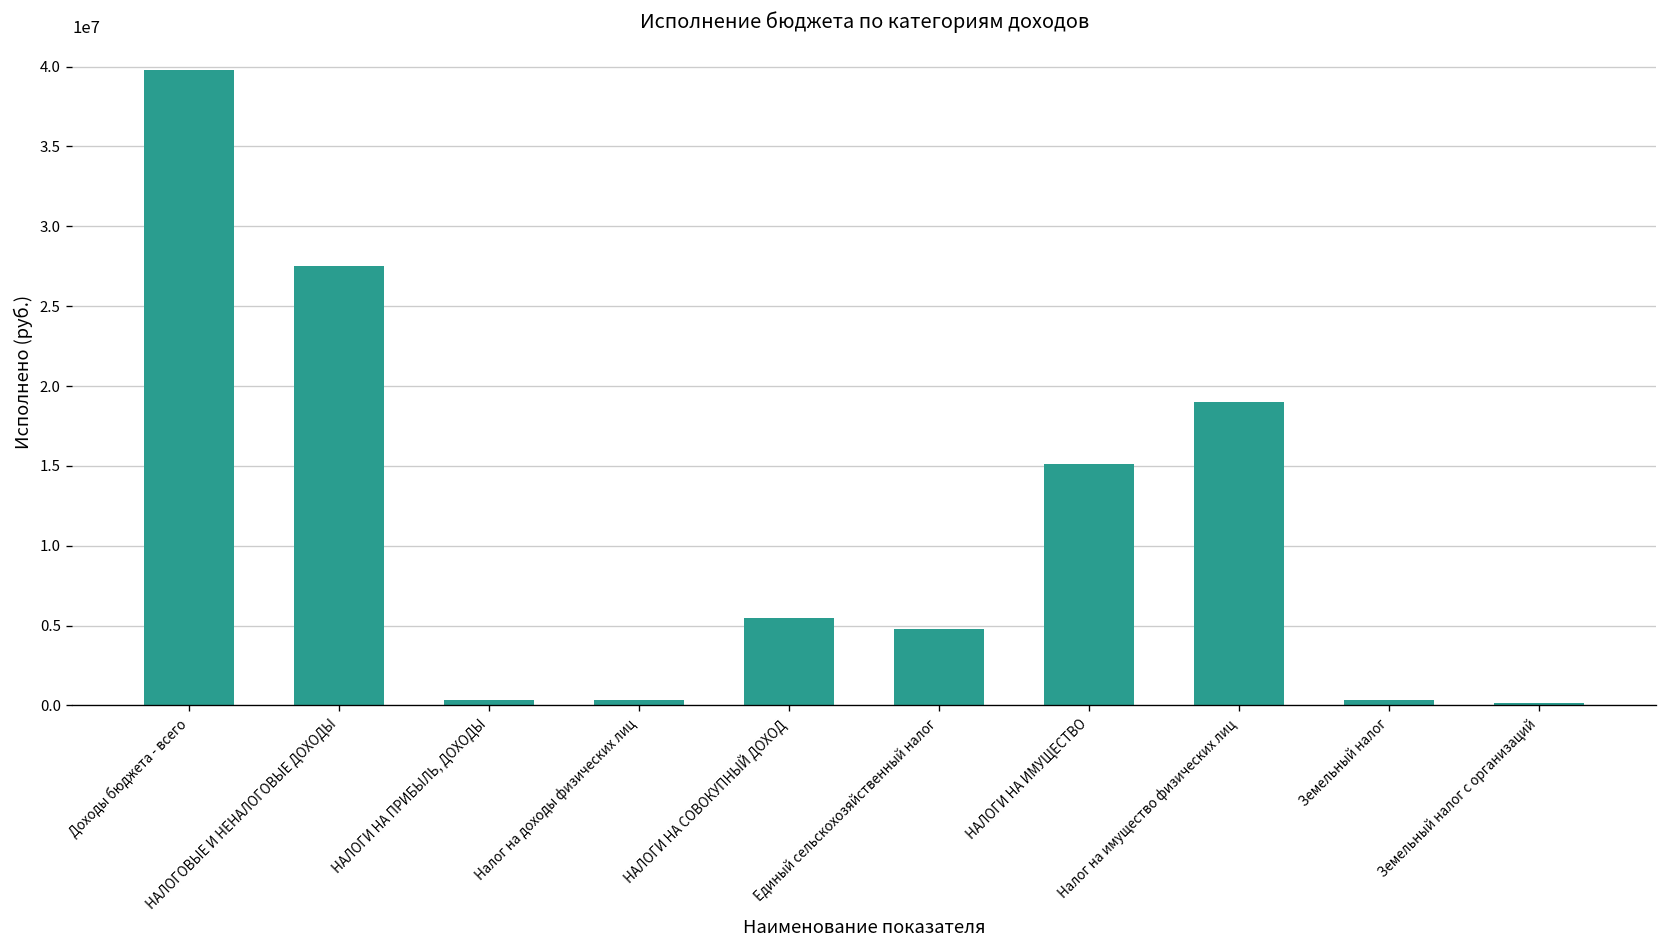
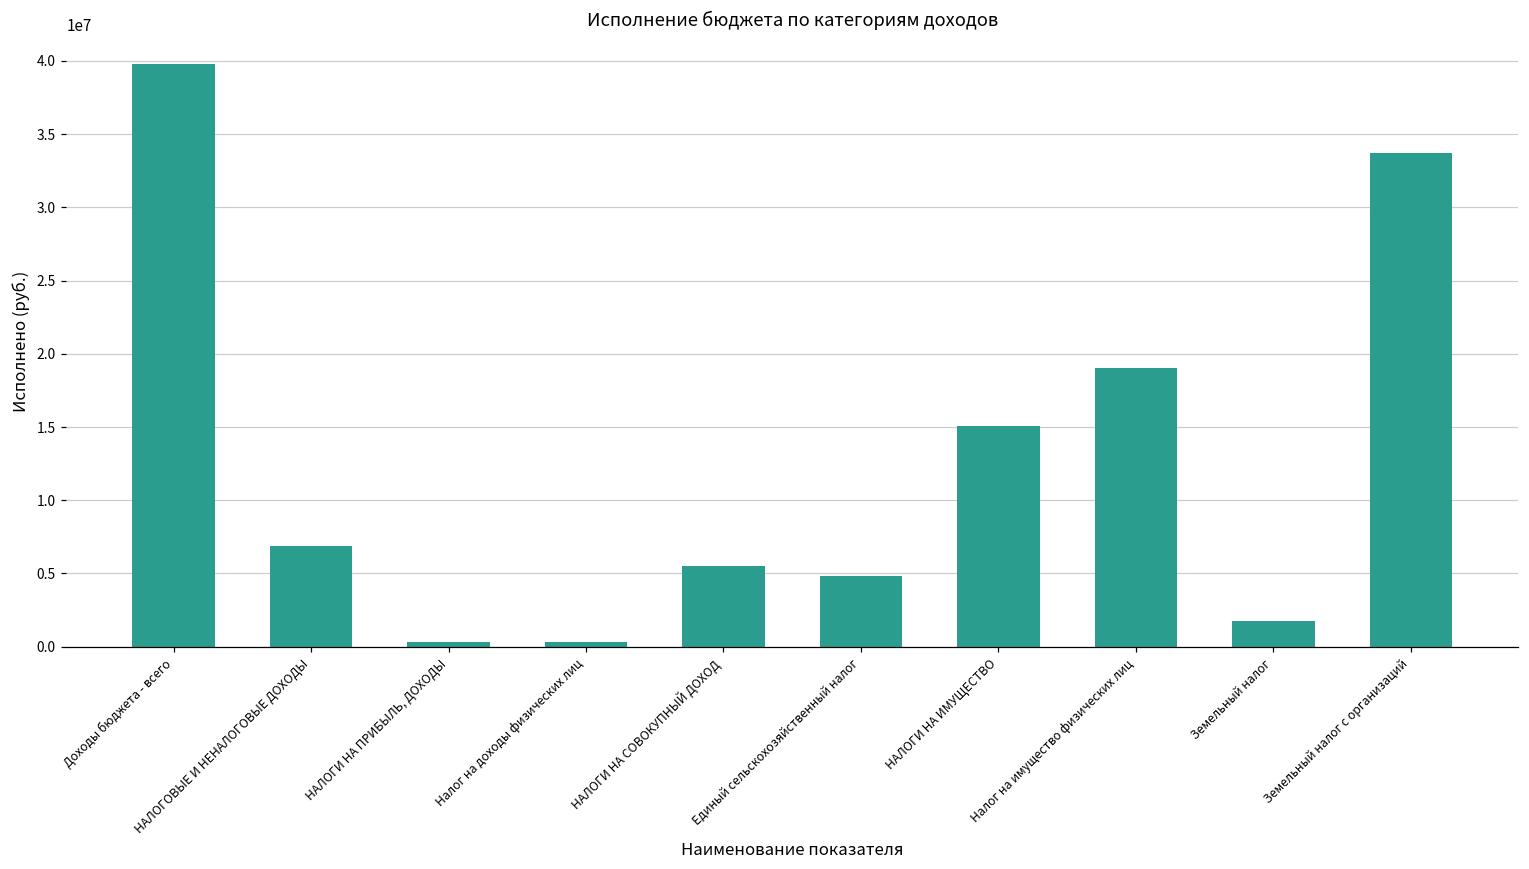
  {
    "Доходы бюджета - всего": 39800000,
-   "НАЛОГОВЫЕ И НЕНАЛОГОВЫЕ ДОХОДЫ": 27500000,
+   "НАЛОГОВЫЕ И НЕНАЛОГОВЫЕ ДОХОДЫ": 6800000,
    "НАЛОГИ НА ПРИБЫЛЬ, ДОХОДЫ": 300000,
    "Налог на доходы физических лиц": 300000,
    "НАЛОГИ НА СОВОКУПНЫЙ ДОХОД": 5500000,
    "Единый сельскохозяйственный налог": 4800000,
    "НАЛОГИ НА ИМУЩЕСТВО": 15100000,
    "Налог на имущество физических лиц": 19000000,
-   "Земельный налог": 400000,
-   "Земельный налог с организаций": 200000
+   "Земельный налог": 1800000,
+   "Земельный налог с организаций": 33700000
  }
